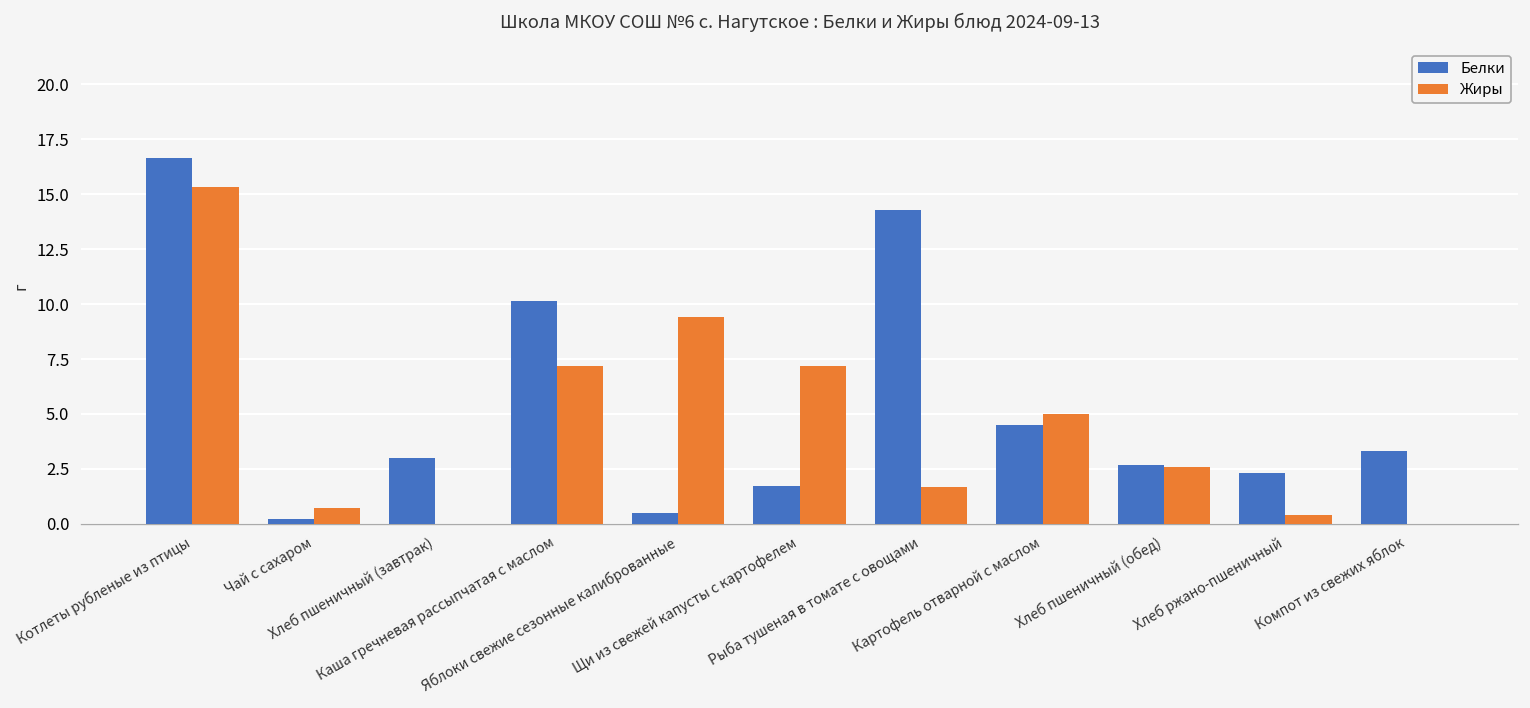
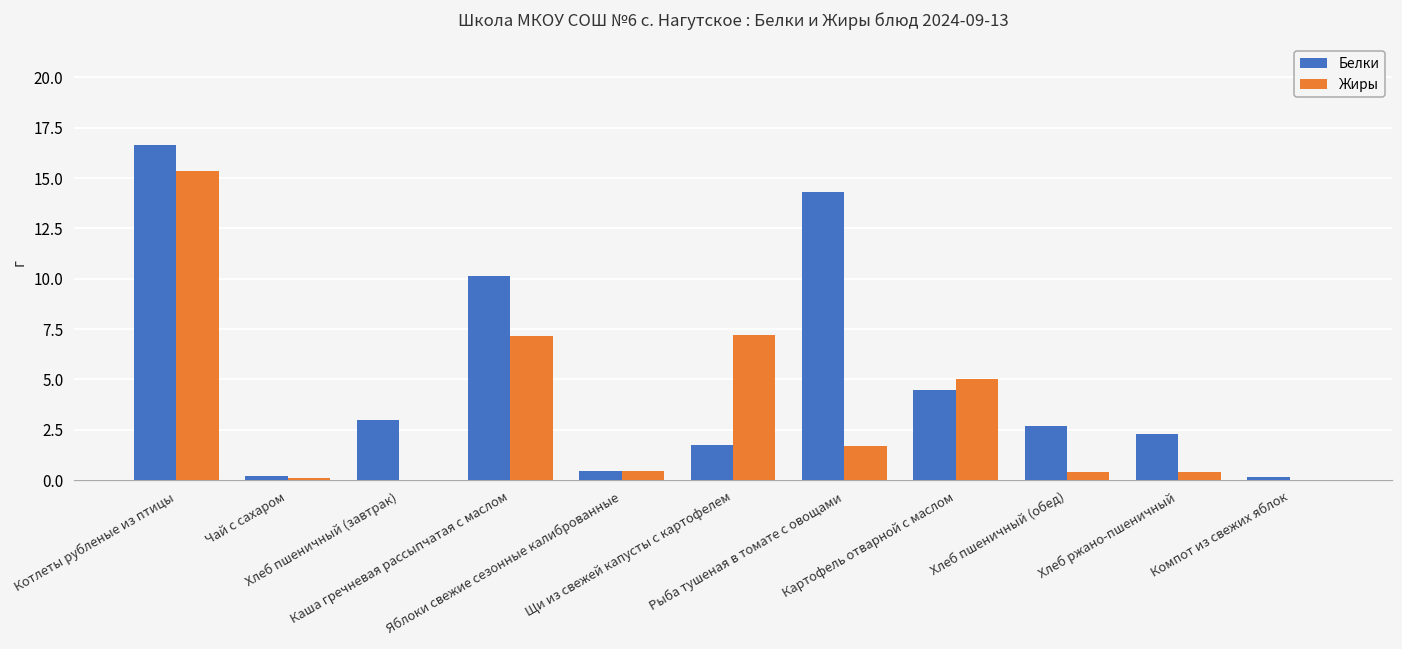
  {
    "Белки": {
      "Котлеты рубленые из птицы": 16.6,
      "Чай с сахаром": 0.2,
      "Хлеб пшеничный (завтрак)": 3.0,
      "Каша гречневая рассыпчатая с маслом": 10.2,
      "Яблоки свежие сезонные калиброванные": 0.5,
      "Щи из свежей капусты с картофелем": 1.7,
      "Рыба тушеная в томате с овощами": 14.3,
      "Картофель отварной с маслом": 4.5,
      "Хлеб пшеничный (обед)": 2.7,
      "Хлеб ржано-пшеничный": 2.3,
-     "Компот из свежих яблок": 3.3
+     "Компот из свежих яблок": 0.2
    },
    "Жиры": {
      "Котлеты рубленые из птицы": 15.3,
-     "Чай с сахаром": 0.7,
+     "Чай с сахаром": 0.1,
      "Хлеб пшеничный (завтрак)": 0.0,
      "Каша гречневая рассыпчатая с маслом": 7.2,
-     "Яблоки свежие сезонные калиброванные": 9.4,
+     "Яблоки свежие сезонные калиброванные": 0.5,
      "Щи из свежей капусты с картофелем": 7.2,
      "Рыба тушеная в томате с овощами": 1.7,
      "Картофель отварной с маслом": 5.0,
-     "Хлеб пшеничный (обед)": 2.6,
+     "Хлеб пшеничный (обед)": 0.4,
      "Хлеб ржано-пшеничный": 0.4,
      "Компот из свежих яблок": 0.0
    }
  }
